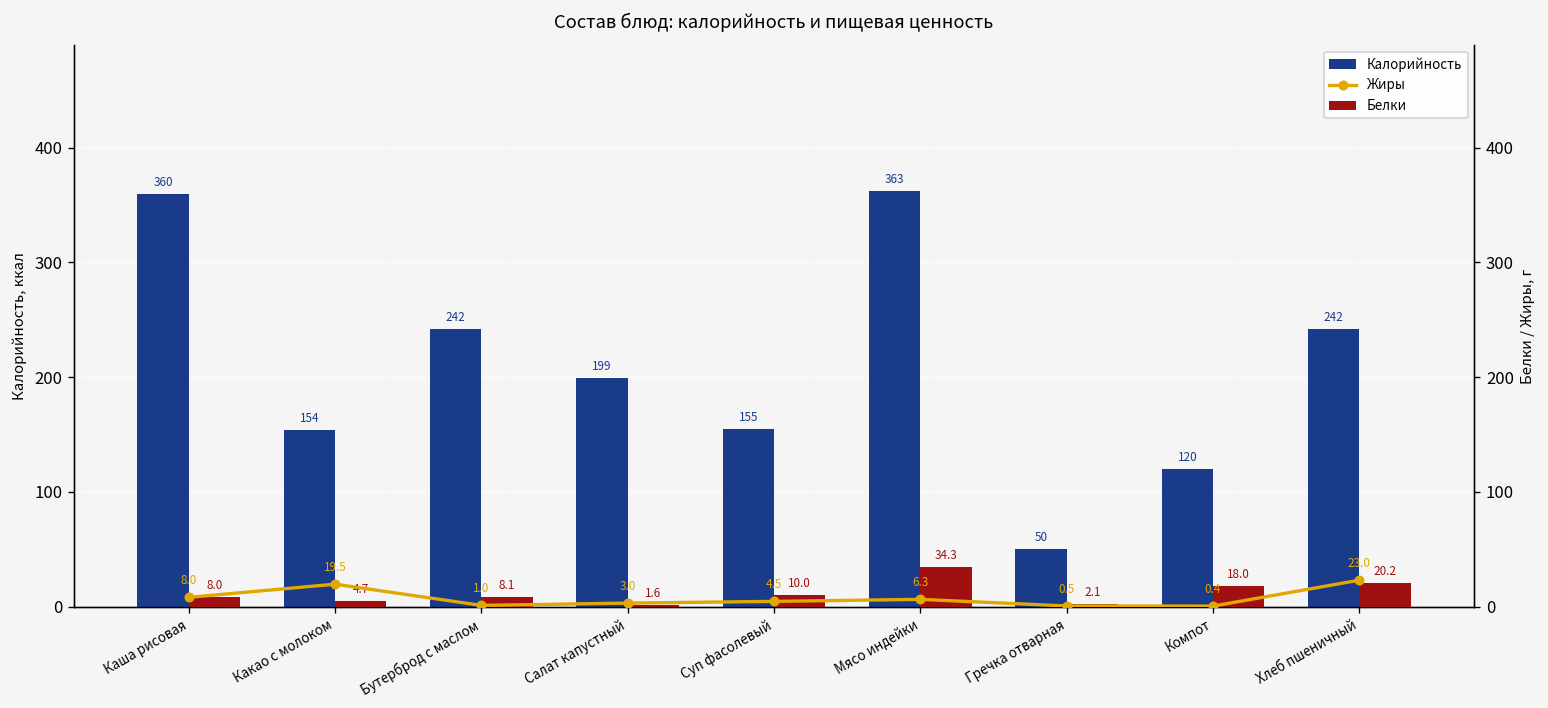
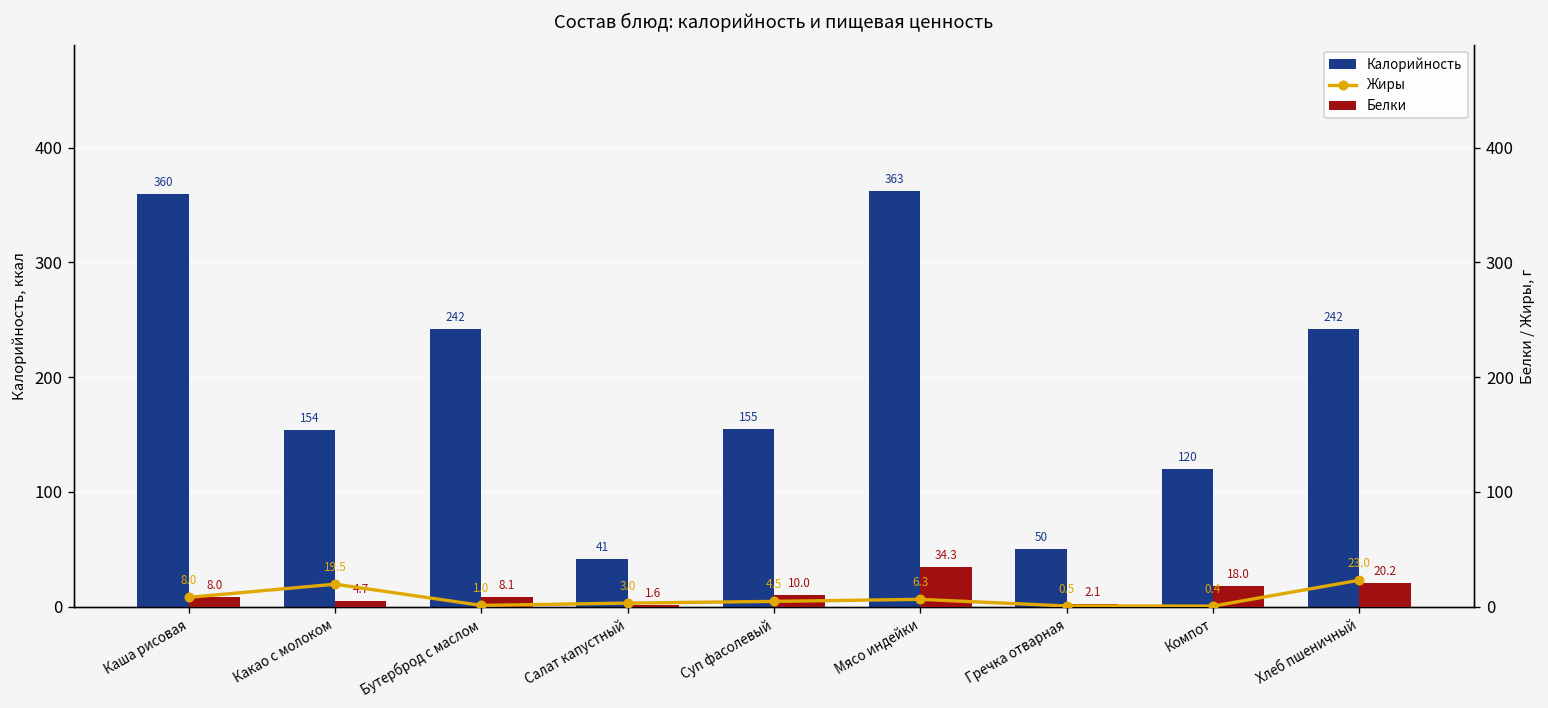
  {
    "Калорийность": {
      "Каша рисовая": 360,
      "Какао с молоком": 154,
      "Бутерброд с маслом": 242,
-     "Салат капустный": 199,
+     "Салат капустный": 41,
      "Суп фасолевый": 155,
      "Мясо индейки": 363,
      "Гречка отварная": 50,
      "Компот": 120,
      "Хлеб пшеничный": 242
    },
    "Жиры": {
      "Каша рисовая": 8.0,
      "Какао с молоком": 19.5,
      "Бутерброд с маслом": 1.0,
      "Салат капустный": 3.0,
      "Суп фасолевый": 4.5,
      "Мясо индейки": 6.3,
      "Гречка отварная": 0.5,
      "Компот": 0.4,
      "Хлеб пшеничный": 23.0
    },
    "Белки": {
      "Каша рисовая": 8.0,
      "Какао с молоком": 4.7,
      "Бутерброд с маслом": 8.1,
      "Салат капустный": 1.6,
      "Суп фасолевый": 10.0,
      "Мясо индейки": 34.3,
      "Гречка отварная": 2.1,
      "Компот": 18.0,
      "Хлеб пшеничный": 20.2
    }
  }
